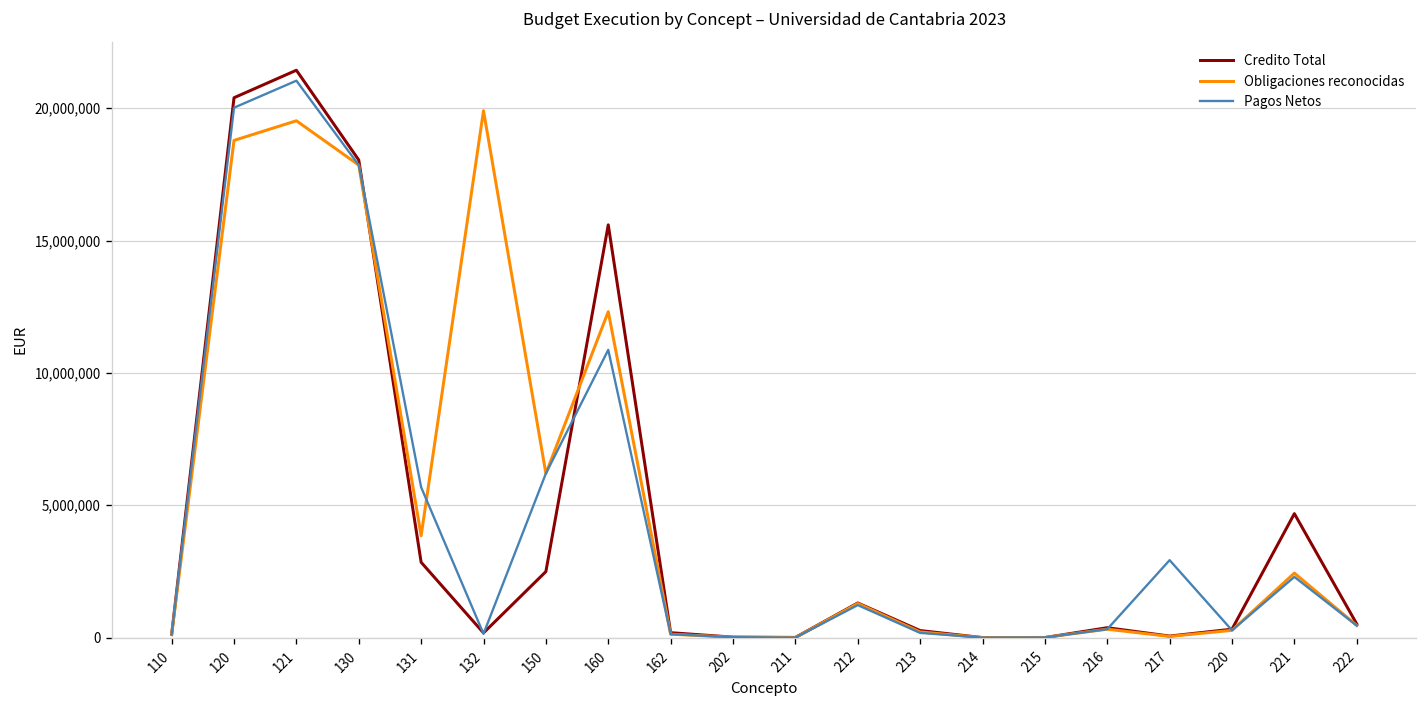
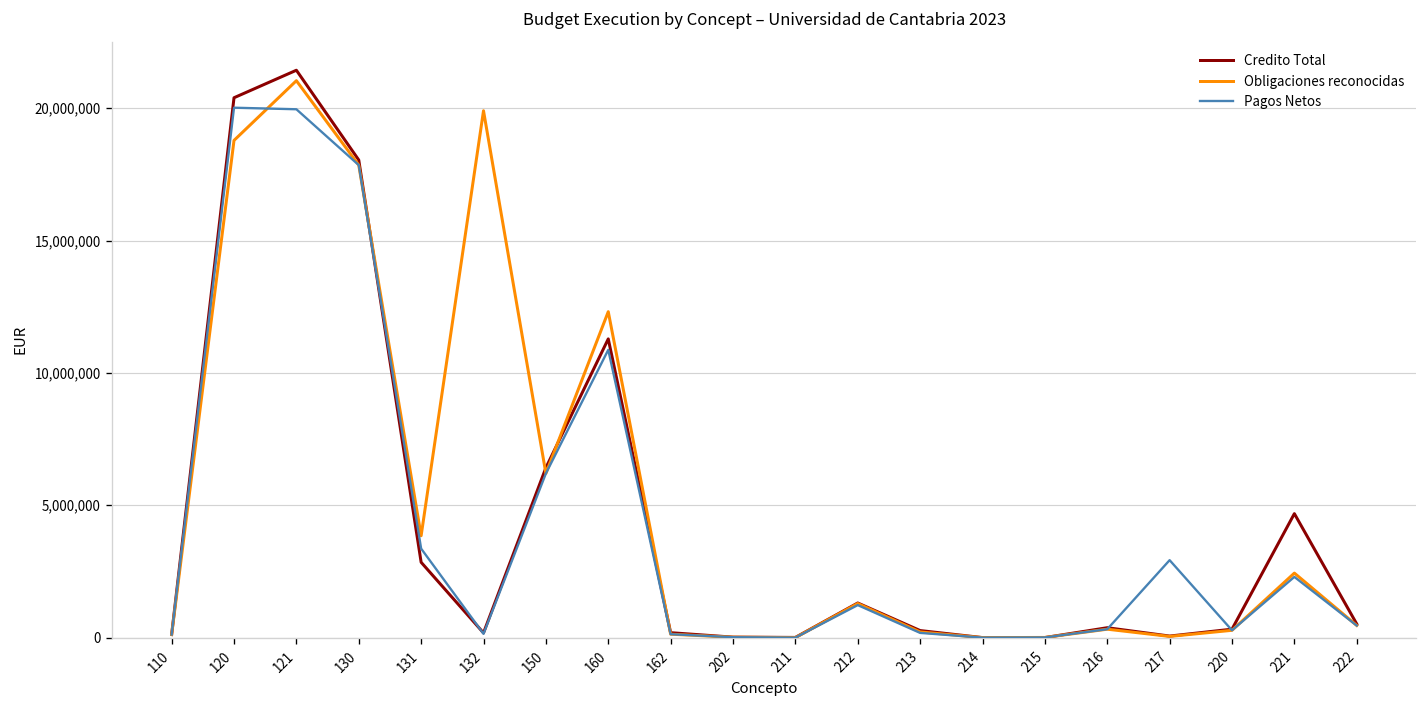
  {
    "Credito Total": {
      "120": "20,400,000",
      "121": "21,400,000",
      "130": "18,000,000",
      "131": "2,800,000",
-     "150": "2,500,000",
-     "160": "15,600,000",
+     "150": "6,400,000",
+     "160": "11,300,000",
      "221": "4,700,000"
    },
    "Obligaciones reconocidas": {
      "120": "18,800,000",
-     "121": "19,500,000",
+     "121": "21,000,000",
      "131": "3,800,000",
      "132": "19,900,000",
      "160": "12,300,000",
      "221": "2,400,000"
    },
    "Pagos Netos": {
      "120": "20,000,000",
-     "121": "21,000,000",
-     "131": "5,700,000",
+     "121": "20,000,000",
+     "131": "3,400,000",
      "160": "10,900,000",
      "217": "2,900,000",
      "221": "2,300,000"
    }
  }
